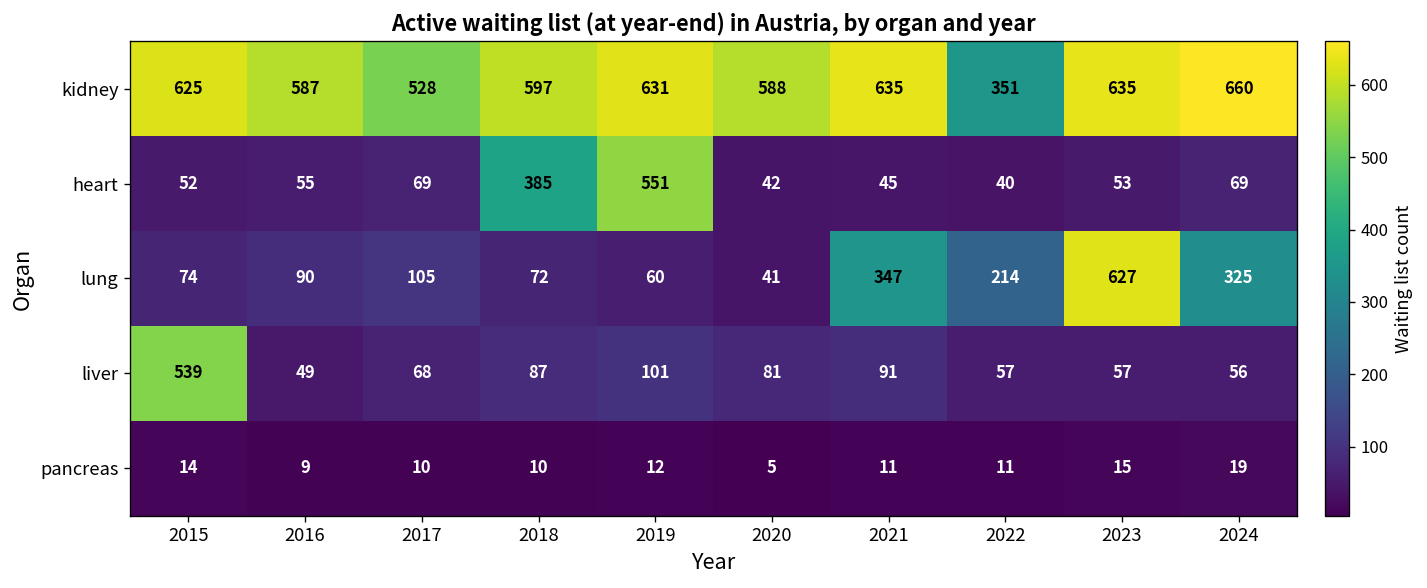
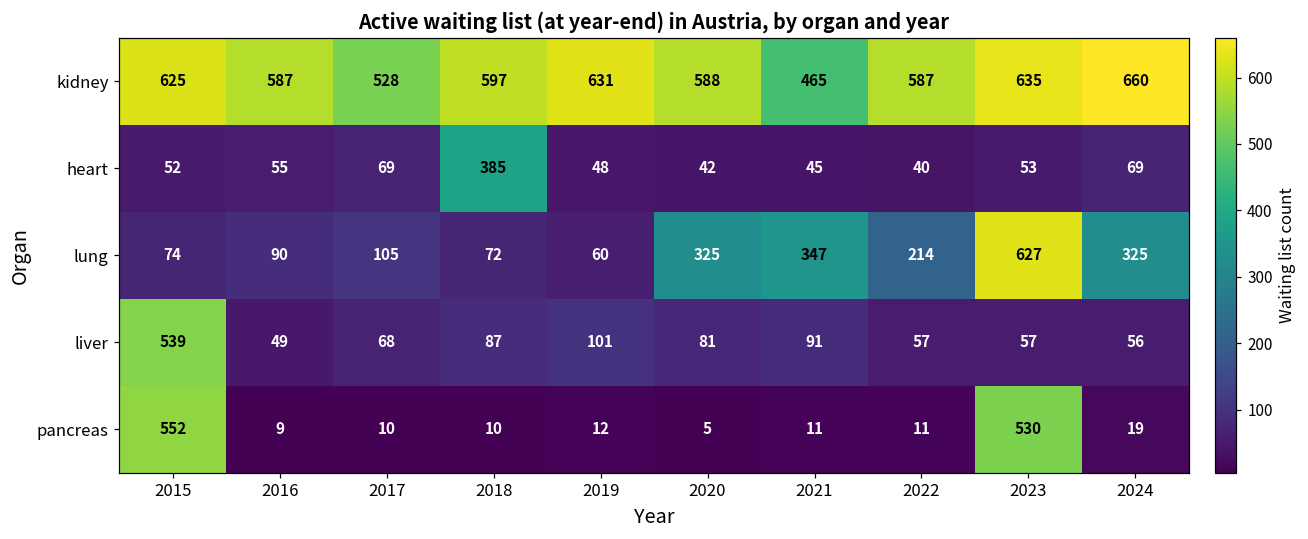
  {
    "kidney": {
      "2015": 625,
      "2016": 587,
      "2017": 528,
      "2018": 597,
      "2019": 631,
      "2020": 588,
-     "2021": 635,
-     "2022": 351,
+     "2021": 465,
+     "2022": 587,
      "2023": 635,
      "2024": 660
    },
    "heart": {
      "2015": 52,
      "2016": 55,
      "2017": 69,
      "2018": 385,
-     "2019": 551,
+     "2019": 48,
      "2020": 42,
      "2021": 45,
      "2022": 40,
      "2023": 53,
      "2024": 69
    },
    "lung": {
      "2015": 74,
      "2016": 90,
      "2017": 105,
      "2018": 72,
      "2019": 60,
-     "2020": 41,
+     "2020": 325,
      "2021": 347,
      "2022": 214,
      "2023": 627,
      "2024": 325
    },
    "liver": {
      "2015": 539,
      "2016": 49,
      "2017": 68,
      "2018": 87,
      "2019": 101,
      "2020": 81,
      "2021": 91,
      "2022": 57,
      "2023": 57,
      "2024": 56
    },
    "pancreas": {
-     "2015": 14,
+     "2015": 552,
      "2016": 9,
      "2017": 10,
      "2018": 10,
      "2019": 12,
      "2020": 5,
      "2021": 11,
      "2022": 11,
-     "2023": 15,
+     "2023": 530,
      "2024": 19
    }
  }
